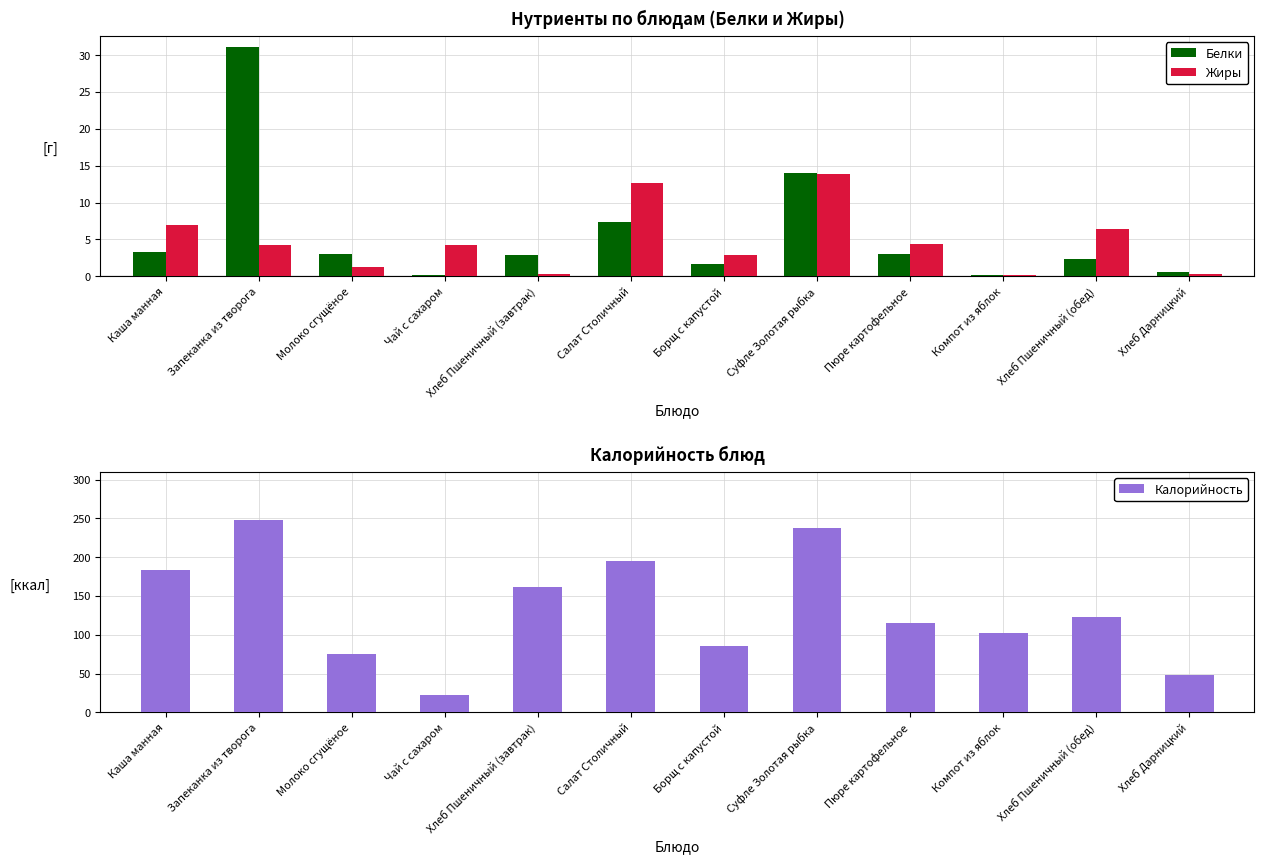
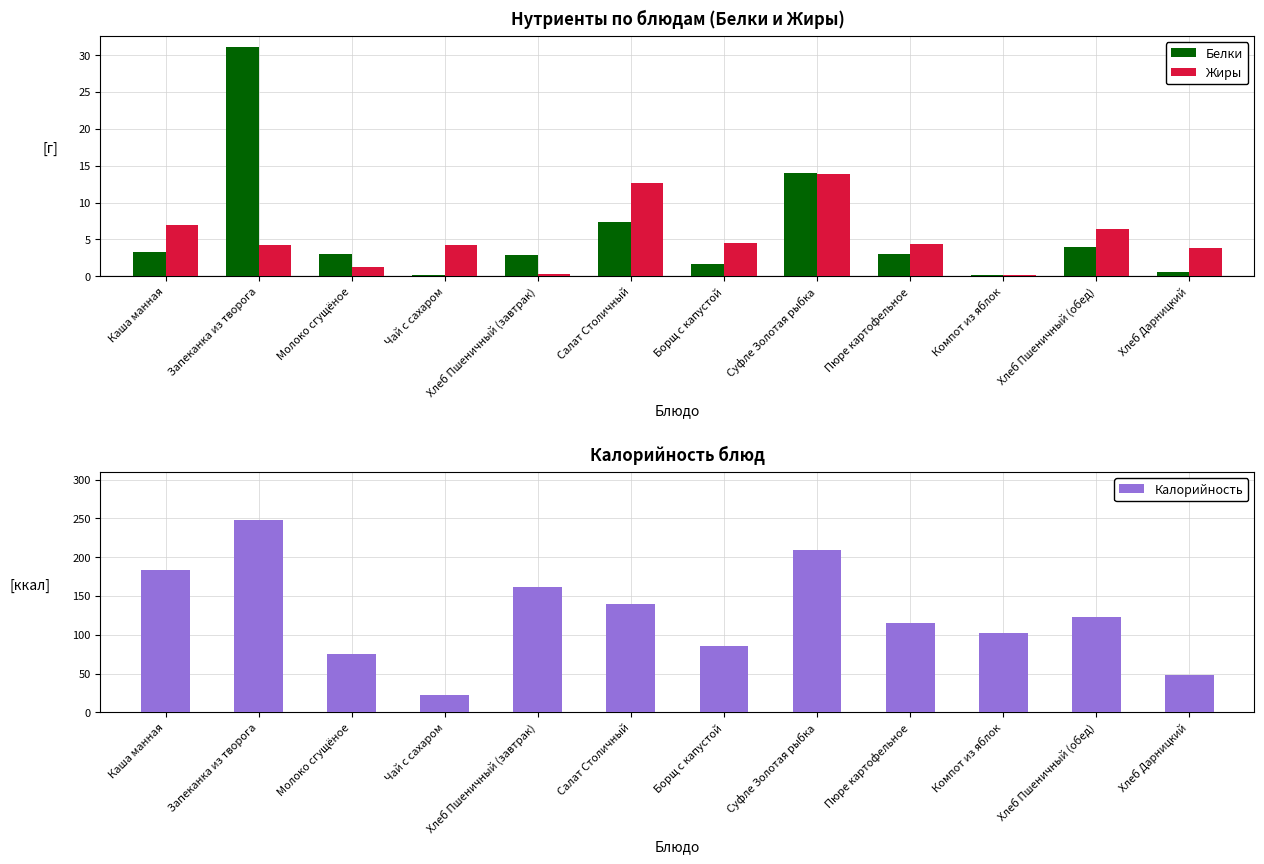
  {
    "Нутриенты по блюдам (Белки и Жиры)": {
      "Белки": {
        "Каша манная": 3,
        "Запеканка из творога": 31,
        "Молоко сгущёное": 3,
        "Хлеб Пшеничный (завтрак)": 3,
        "Салат Столичный": 7,
        "Борщ с капустой": 2,
        "Суфле Золотая рыбка": 14,
        "Пюре картофельное": 3,
-       "Хлеб Пшеничный (обед)": 2,
+       "Хлеб Пшеничный (обед)": 4,
        "Хлеб Дарницкий": 1
      },
      "Жиры": {
        "Каша манная": 7,
        "Запеканка из творога": 4,
        "Молоко сгущёное": 1,
        "Чай с сахаром": 4,
        "Салат Столичный": 13,
-       "Борщ с капустой": 3,
+       "Борщ с капустой": 4,
        "Суфле Золотая рыбка": 14,
        "Пюре картофельное": 4,
        "Хлеб Пшеничный (обед)": 6,
-       "Хлеб Дарницкий": 0
+       "Хлеб Дарницкий": 4
      }
    },
    "Калорийность блюд": {
      "Каша манная": 180,
      "Запеканка из творога": 250,
      "Молоко сгущёное": 70,
      "Чай с сахаром": 20,
      "Хлеб Пшеничный (завтрак)": 160,
-     "Салат Столичный": 190,
+     "Салат Столичный": 140,
      "Борщ с капустой": 90,
-     "Суфле Золотая рыбка": 240,
+     "Суфле Золотая рыбка": 210,
      "Пюре картофельное": 120,
      "Компот из яблок": 100,
      "Хлеб Пшеничный (обед)": 120,
      "Хлеб Дарницкий": 50
    }
  }
